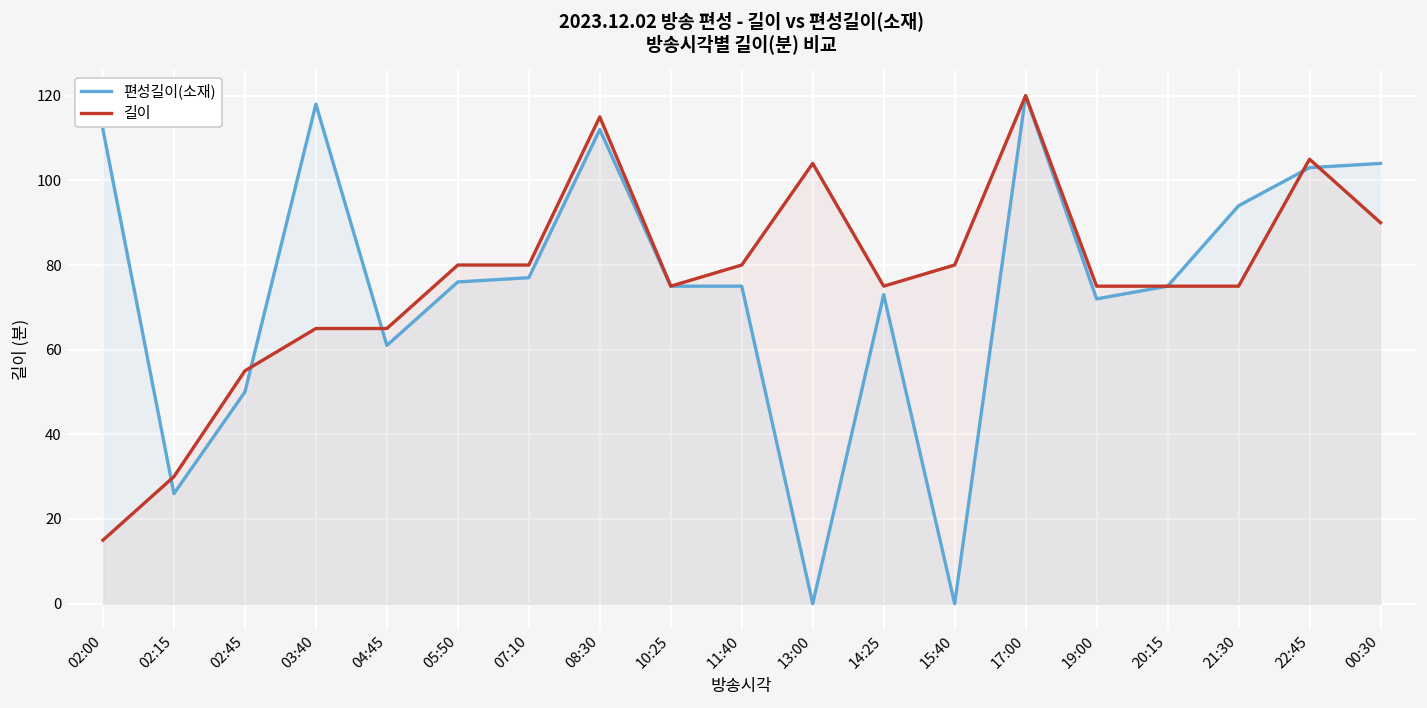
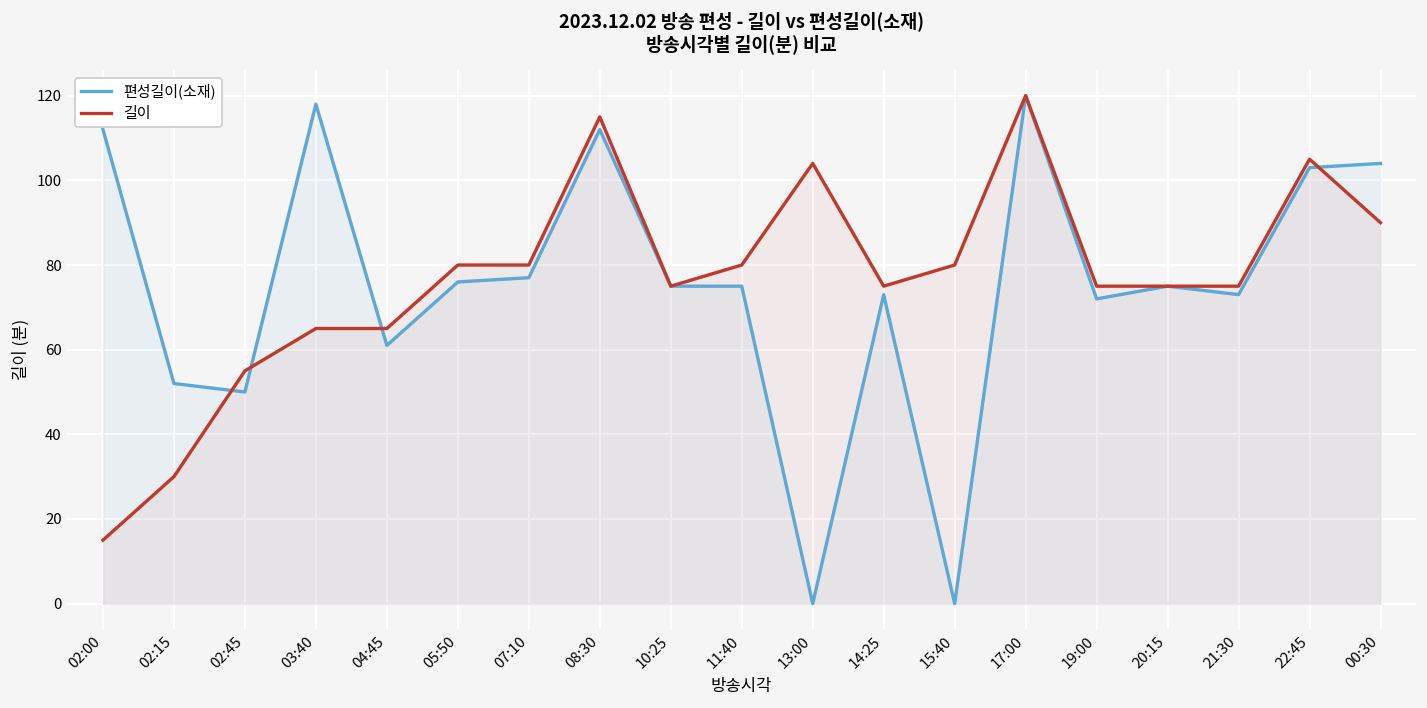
  {
    "편성길이(소재)": {
      "02:00": 112,
-     "02:15": 26,
+     "02:15": 52,
      "02:45": 50,
      "03:40": 118,
      "04:45": 61,
      "05:50": 76,
      "07:10": 77,
      "08:30": 112,
      "11:40": 75,
      "13:00": 0,
      "14:25": 73,
      "15:40": 0,
      "19:00": 72,
-     "21:30": 94,
+     "21:30": 73,
      "22:45": 103,
      "00:30": 104
    },
    "길이": {
      "02:00": 15,
      "02:15": 30,
      "02:45": 55,
      "03:40": 65,
      "04:45": 65,
      "05:50": 80,
      "07:10": 80,
      "08:30": 115,
      "11:40": 80,
      "13:00": 104,
      "14:25": 75,
      "15:40": 80,
      "19:00": 75,
      "21:30": 75,
      "22:45": 105,
      "00:30": 90
    }
  }
